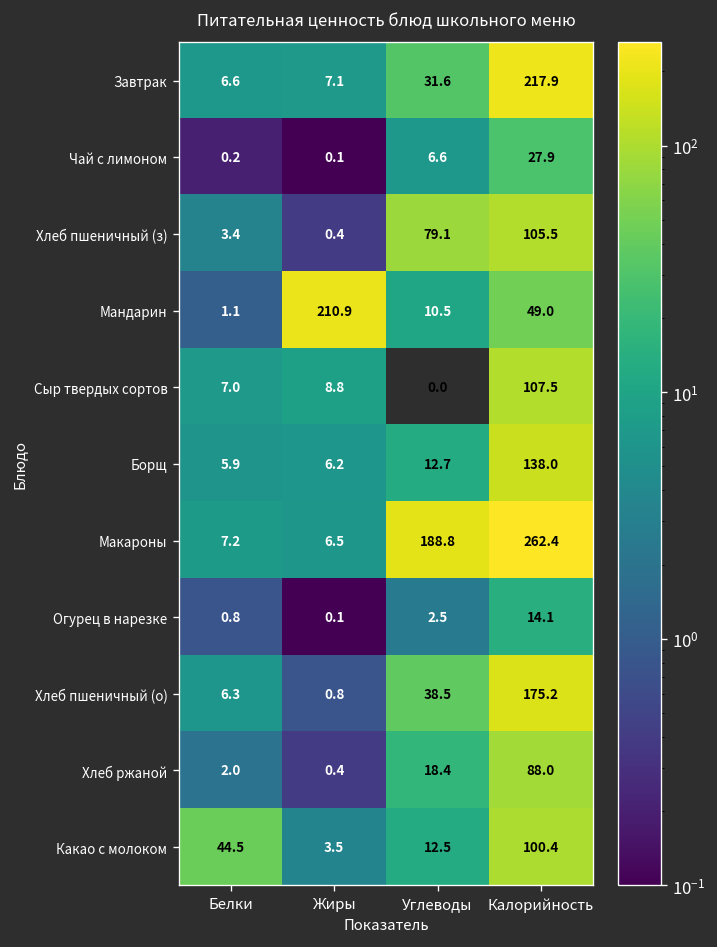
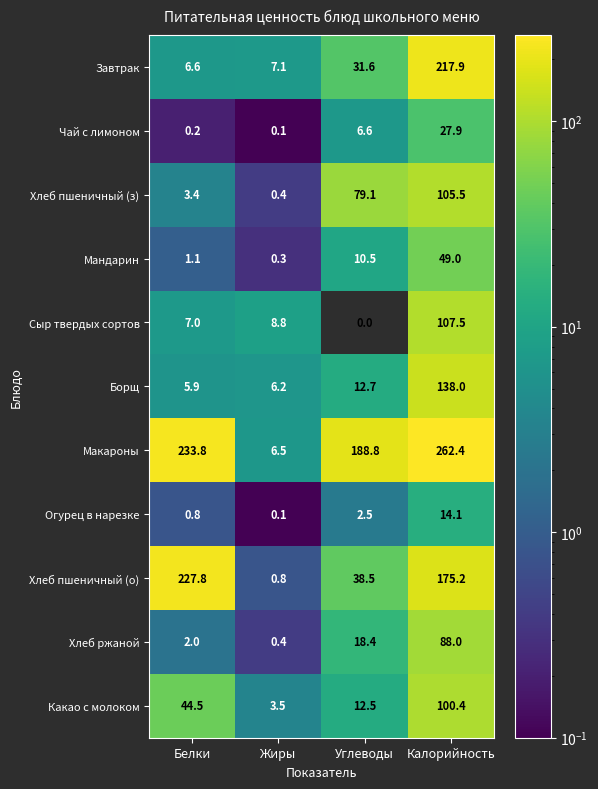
  {
    "Завтрак": {
      "Белки": 6.6,
      "Жиры": 7.1,
      "Углеводы": 31.6,
      "Калорийность": 217.9
    },
    "Чай с лимоном": {
      "Белки": 0.2,
      "Жиры": 0.1,
      "Углеводы": 6.6,
      "Калорийность": 27.9
    },
    "Хлеб пшеничный (з)": {
      "Белки": 3.4,
      "Жиры": 0.4,
      "Углеводы": 79.1,
      "Калорийность": 105.5
    },
    "Мандарин": {
      "Белки": 1.1,
-     "Жиры": 210.9,
+     "Жиры": 0.3,
      "Углеводы": 10.5,
      "Калорийность": 49.0
    },
    "Сыр твердых сортов": {
      "Белки": 7.0,
      "Жиры": 8.8,
      "Калорийность": 107.5
    },
    "Борщ": {
      "Белки": 5.9,
      "Жиры": 6.2,
      "Углеводы": 12.7,
      "Калорийность": 138.0
    },
    "Макароны": {
-     "Белки": 7.2,
+     "Белки": 233.8,
      "Жиры": 6.5,
      "Углеводы": 188.8,
      "Калорийность": 262.4
    },
    "Огурец в нарезке": {
      "Белки": 0.8,
      "Жиры": 0.1,
      "Углеводы": 2.5,
      "Калорийность": 14.1
    },
    "Хлеб пшеничный (о)": {
-     "Белки": 6.3,
+     "Белки": 227.8,
      "Жиры": 0.8,
      "Углеводы": 38.5,
      "Калорийность": 175.2
    },
    "Хлеб ржаной": {
      "Белки": 2.0,
      "Жиры": 0.4,
      "Углеводы": 18.4,
      "Калорийность": 88.0
    },
    "Какао с молоком": {
      "Белки": 44.5,
      "Жиры": 3.5,
      "Углеводы": 12.5,
      "Калорийность": 100.4
    }
  }
